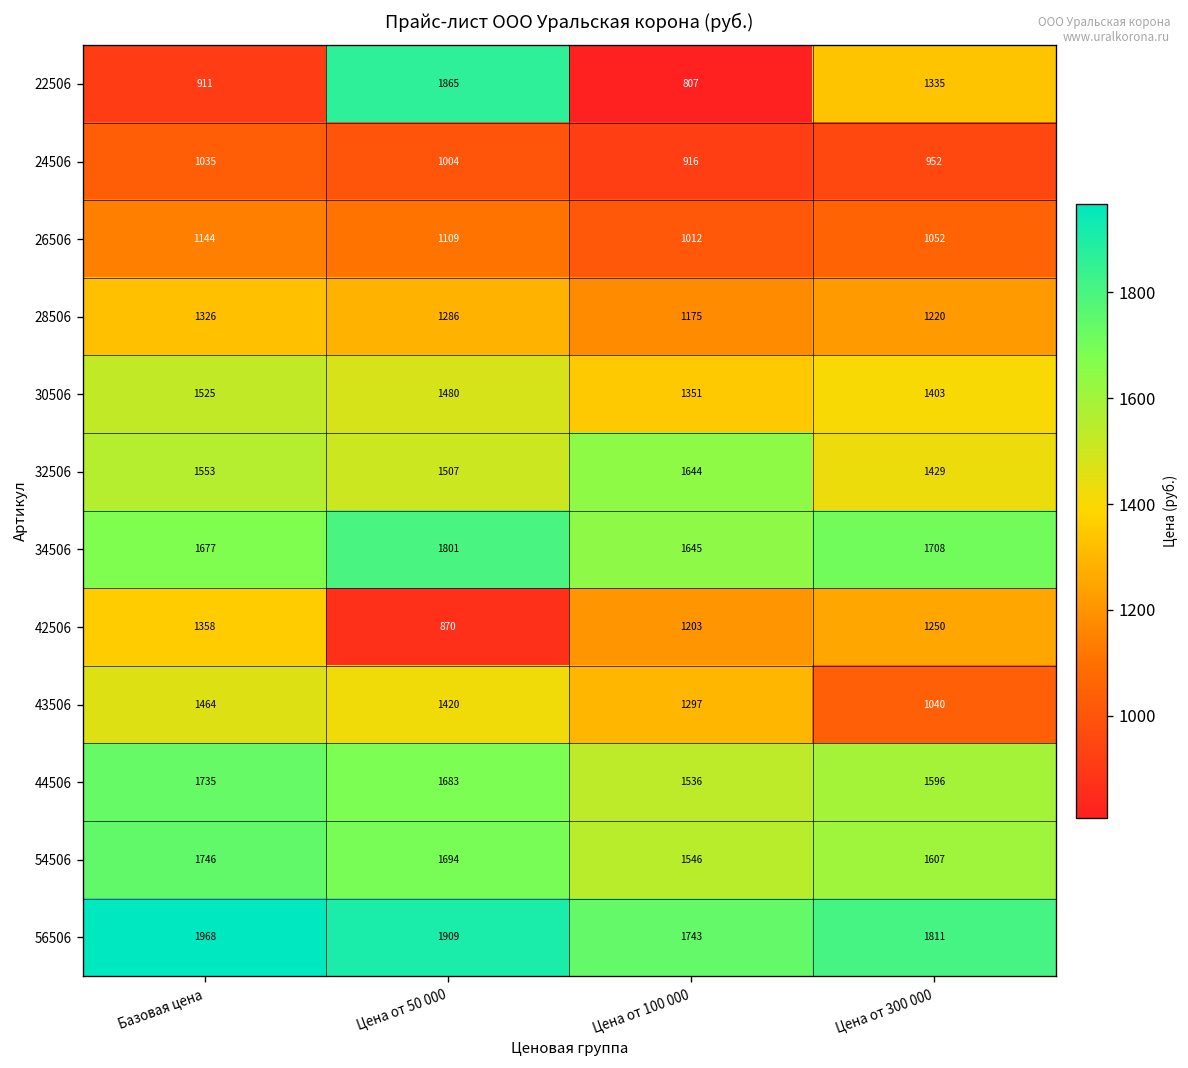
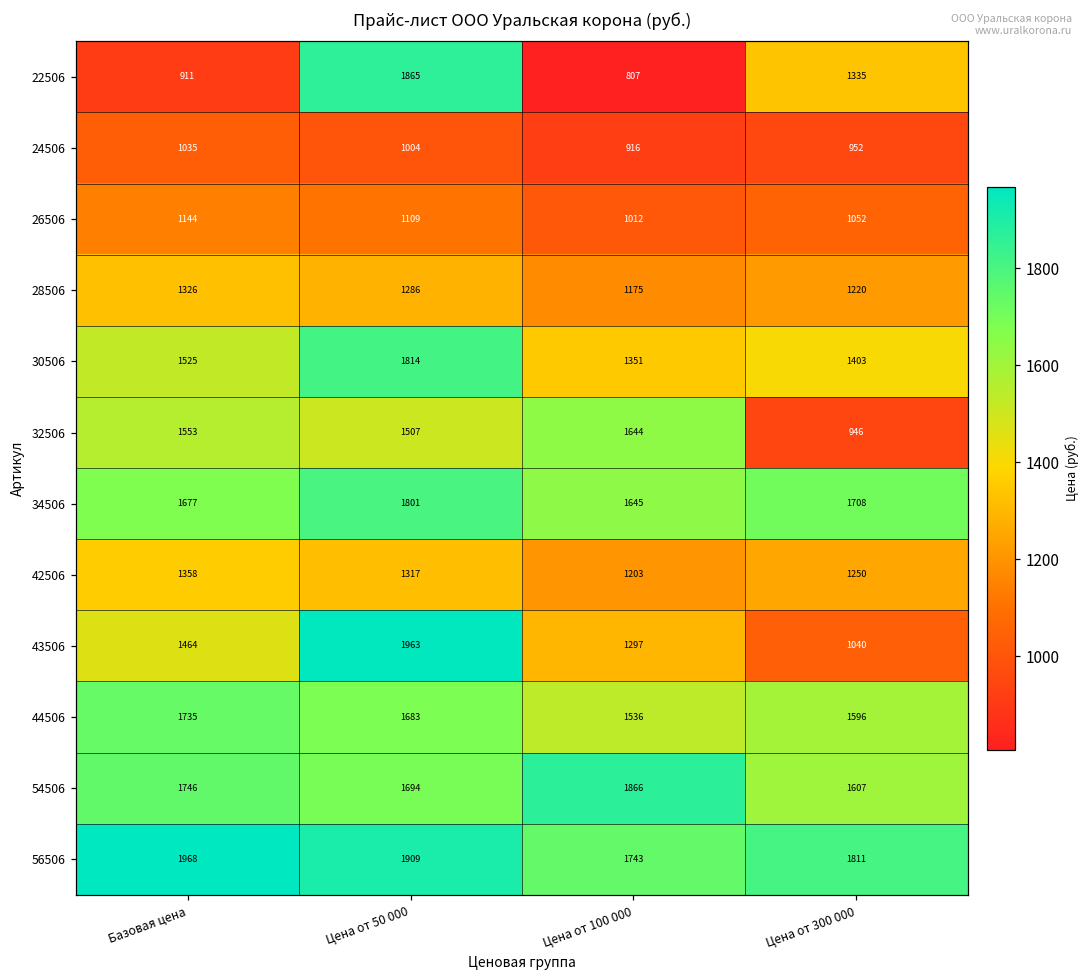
  {
    "22506": {
      "Базовая цена": 911,
      "Цена от 50 000": 1865,
      "Цена от 100 000": 807,
      "Цена от 300 000": 1335
    },
    "24506": {
      "Базовая цена": 1035,
      "Цена от 50 000": 1004,
      "Цена от 100 000": 916,
      "Цена от 300 000": 952
    },
    "26506": {
      "Базовая цена": 1144,
      "Цена от 50 000": 1109,
      "Цена от 100 000": 1012,
      "Цена от 300 000": 1052
    },
    "28506": {
      "Базовая цена": 1326,
      "Цена от 50 000": 1286,
      "Цена от 100 000": 1175,
      "Цена от 300 000": 1220
    },
    "30506": {
      "Базовая цена": 1525,
-     "Цена от 50 000": 1480,
+     "Цена от 50 000": 1814,
      "Цена от 100 000": 1351,
      "Цена от 300 000": 1403
    },
    "32506": {
      "Базовая цена": 1553,
      "Цена от 50 000": 1507,
      "Цена от 100 000": 1644,
-     "Цена от 300 000": 1429
+     "Цена от 300 000": 946
    },
    "34506": {
      "Базовая цена": 1677,
      "Цена от 50 000": 1801,
      "Цена от 100 000": 1645,
      "Цена от 300 000": 1708
    },
    "42506": {
      "Базовая цена": 1358,
-     "Цена от 50 000": 870,
+     "Цена от 50 000": 1317,
      "Цена от 100 000": 1203,
      "Цена от 300 000": 1250
    },
    "43506": {
      "Базовая цена": 1464,
-     "Цена от 50 000": 1420,
+     "Цена от 50 000": 1963,
      "Цена от 100 000": 1297,
      "Цена от 300 000": 1040
    },
    "44506": {
      "Базовая цена": 1735,
      "Цена от 50 000": 1683,
      "Цена от 100 000": 1536,
      "Цена от 300 000": 1596
    },
    "54506": {
      "Базовая цена": 1746,
      "Цена от 50 000": 1694,
-     "Цена от 100 000": 1546,
+     "Цена от 100 000": 1866,
      "Цена от 300 000": 1607
    },
    "56506": {
      "Базовая цена": 1968,
      "Цена от 50 000": 1909,
      "Цена от 100 000": 1743,
      "Цена от 300 000": 1811
    }
  }
